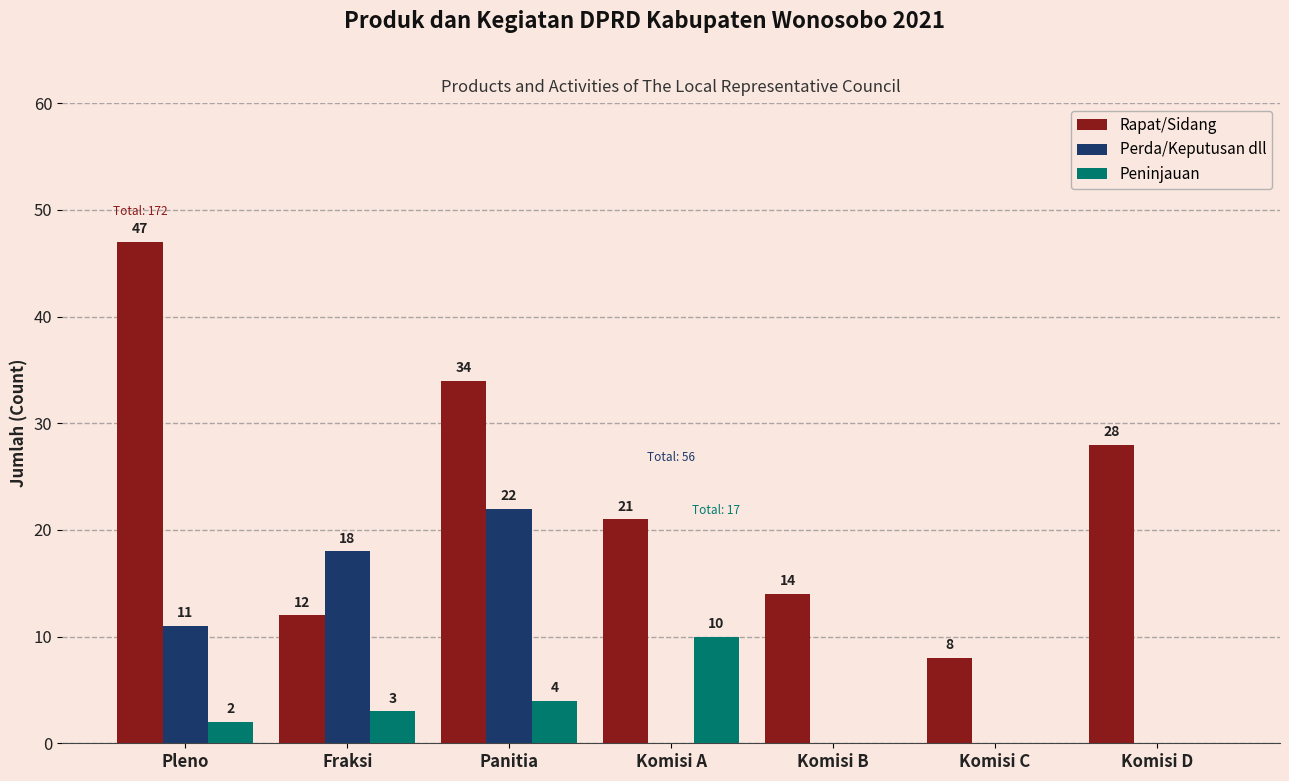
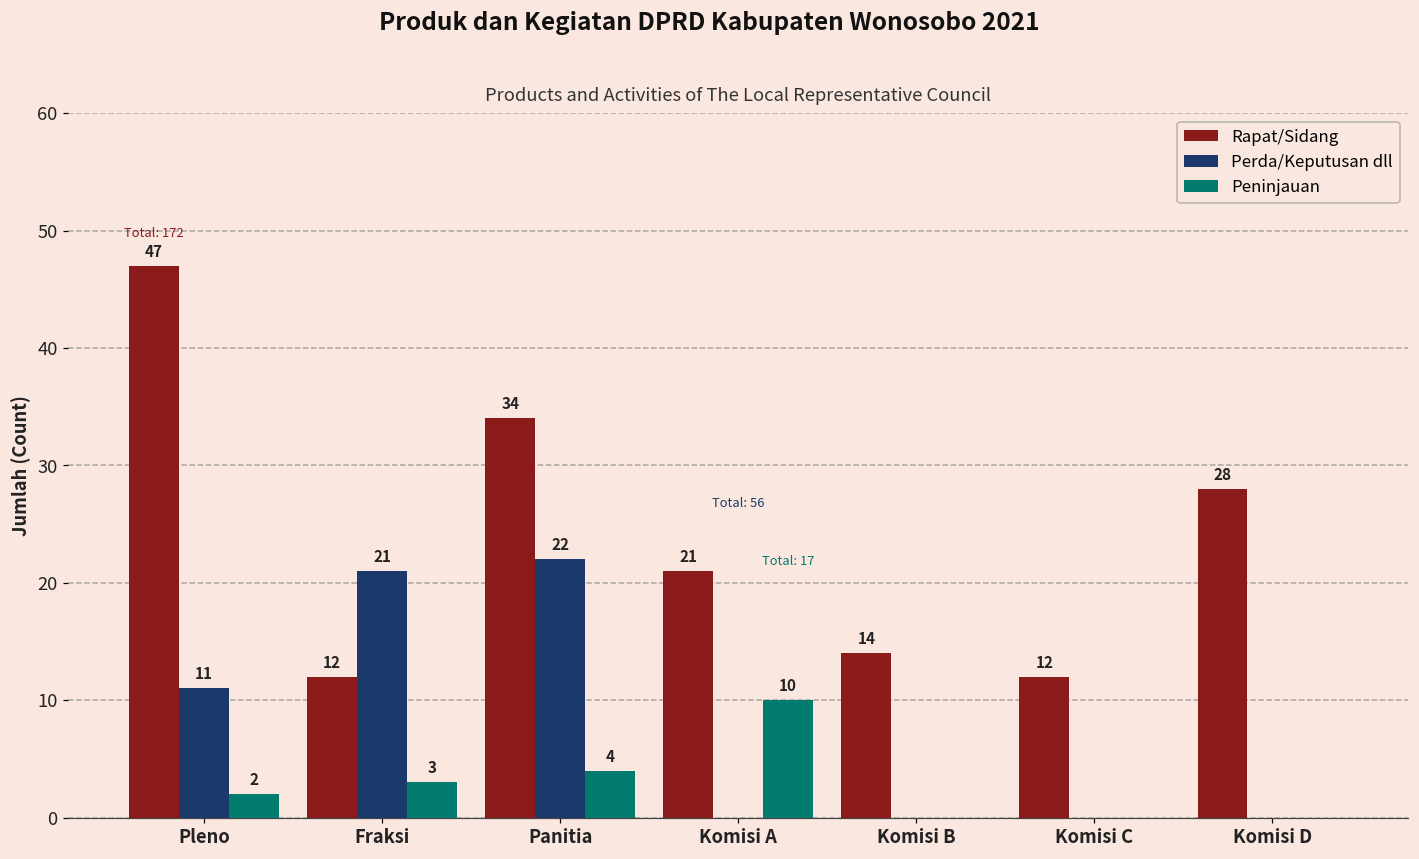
  {
    "Rapat/Sidang": {
      "Pleno": 47,
      "Fraksi": 12,
      "Panitia": 34,
      "Komisi A": 21,
      "Komisi B": 14,
-     "Komisi C": 8,
+     "Komisi C": 12,
      "Komisi D": 28
    },
    "Perda/Keputusan dll": {
      "Pleno": 11,
-     "Fraksi": 18,
+     "Fraksi": 21,
      "Panitia": 22
    },
    "Peninjauan": {
      "Pleno": 2,
      "Fraksi": 3,
      "Panitia": 4,
      "Komisi A": 10
    }
  }
